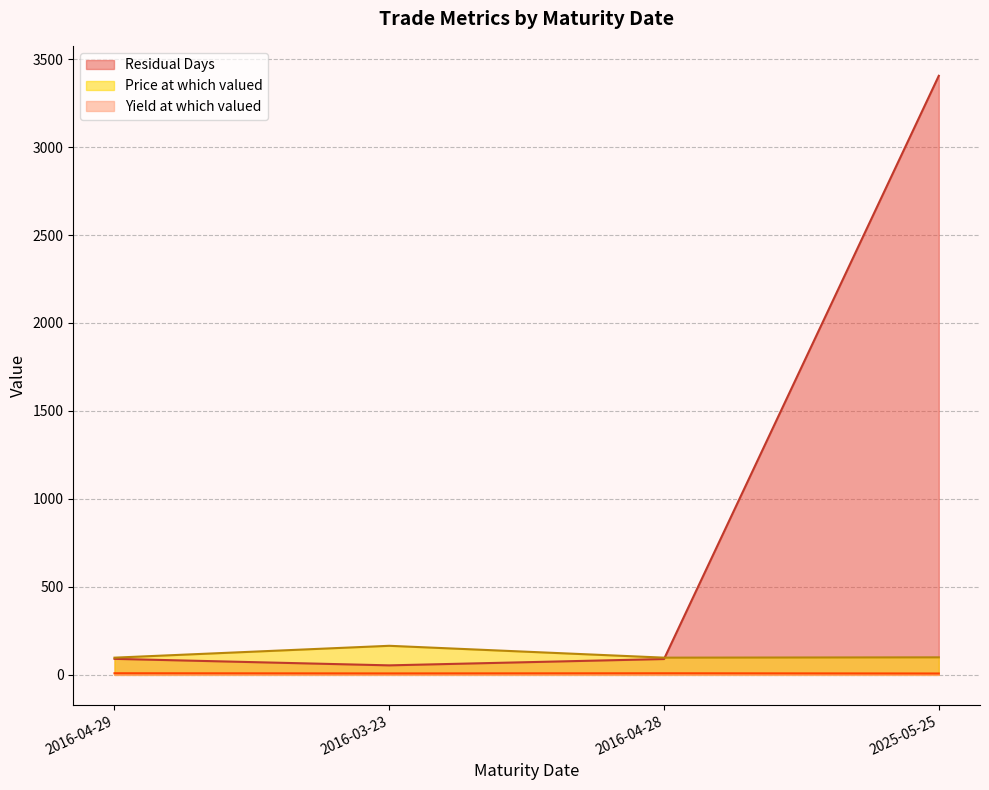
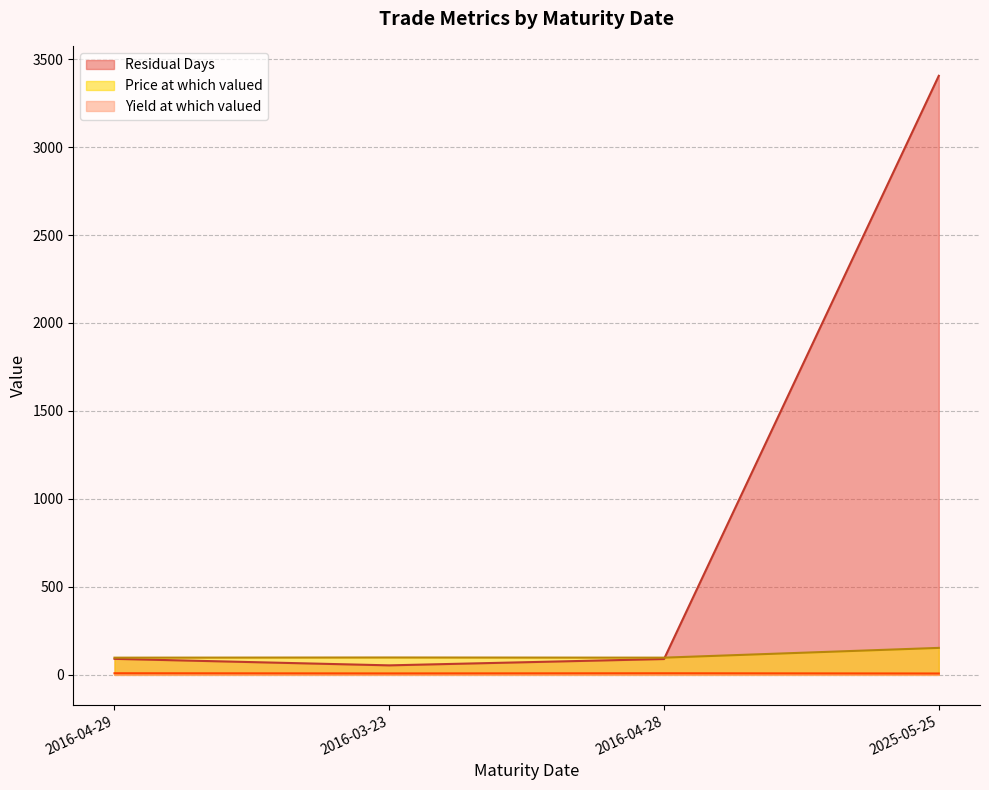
  {
    "Residual Days": {
      "2016-03-23": 50,
      "2025-05-25": 3410
    },
    "Price at which valued": {
-     "2016-03-23": 170,
-     "2025-05-25": 100
+     "2016-03-23": 100,
+     "2025-05-25": 150
    },
    "Yield at which valued": {
      "2016-04-29": 10,
      "2016-03-23": 10,
      "2016-04-28": 10,
      "2025-05-25": 10
    }
  }
